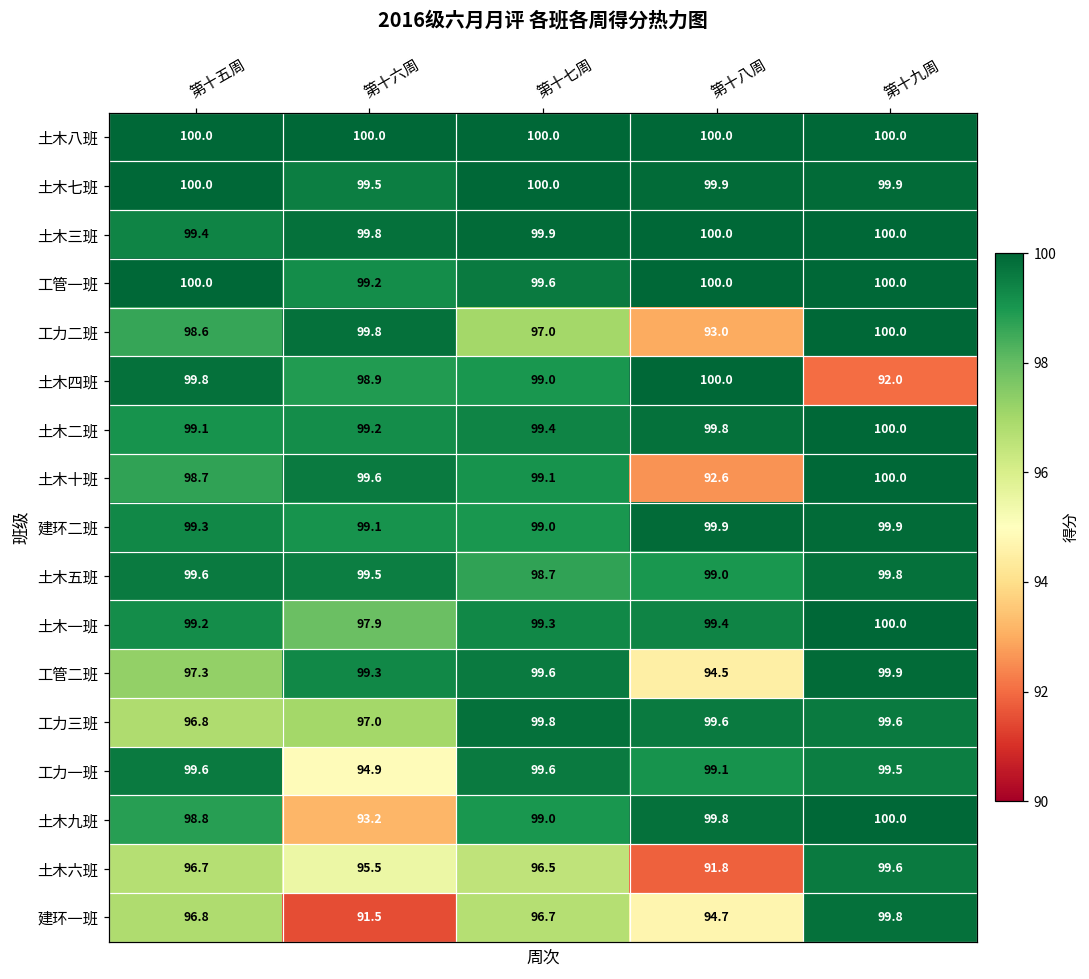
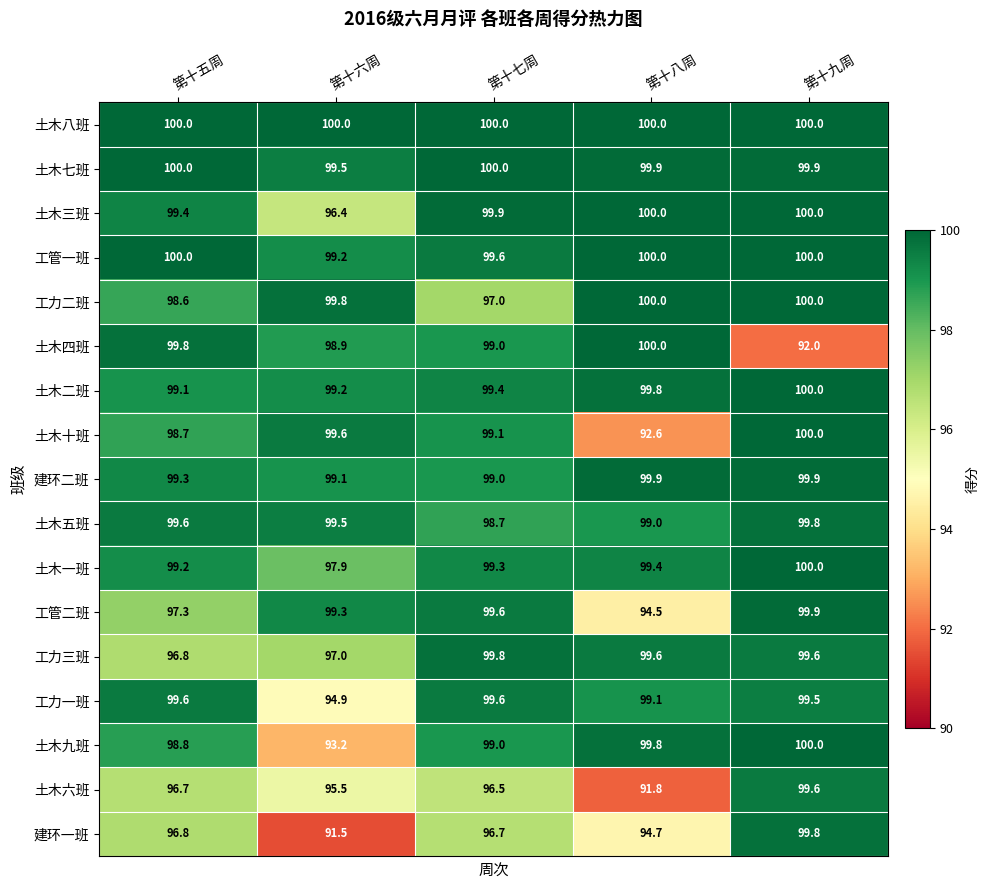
  {
    "土木八班": {
      "第十五周": 100.0,
      "第十六周": 100.0,
      "第十七周": 100.0,
      "第十八周": 100.0,
      "第十九周": 100.0
    },
    "土木七班": {
      "第十五周": 100.0,
      "第十六周": 99.5,
      "第十七周": 100.0,
      "第十八周": 99.9,
      "第十九周": 99.9
    },
    "土木三班": {
      "第十五周": 99.4,
-     "第十六周": 99.8,
+     "第十六周": 96.4,
      "第十七周": 99.9,
      "第十八周": 100.0,
      "第十九周": 100.0
    },
    "工管一班": {
      "第十五周": 100.0,
      "第十六周": 99.2,
      "第十七周": 99.6,
      "第十八周": 100.0,
      "第十九周": 100.0
    },
    "工力二班": {
      "第十五周": 98.6,
      "第十六周": 99.8,
      "第十七周": 97.0,
-     "第十八周": 93.0,
+     "第十八周": 100.0,
      "第十九周": 100.0
    },
    "土木四班": {
      "第十五周": 99.8,
      "第十六周": 98.9,
      "第十七周": 99.0,
      "第十八周": 100.0,
      "第十九周": 92.0
    },
    "土木二班": {
      "第十五周": 99.1,
      "第十六周": 99.2,
      "第十七周": 99.4,
      "第十八周": 99.8,
      "第十九周": 100.0
    },
    "土木十班": {
      "第十五周": 98.7,
      "第十六周": 99.6,
      "第十七周": 99.1,
      "第十八周": 92.6,
      "第十九周": 100.0
    },
    "建环二班": {
      "第十五周": 99.3,
      "第十六周": 99.1,
      "第十七周": 99.0,
      "第十八周": 99.9,
      "第十九周": 99.9
    },
    "土木五班": {
      "第十五周": 99.6,
      "第十六周": 99.5,
      "第十七周": 98.7,
      "第十八周": 99.0,
      "第十九周": 99.8
    },
    "土木一班": {
      "第十五周": 99.2,
      "第十六周": 97.9,
      "第十七周": 99.3,
      "第十八周": 99.4,
      "第十九周": 100.0
    },
    "工管二班": {
      "第十五周": 97.3,
      "第十六周": 99.3,
      "第十七周": 99.6,
      "第十八周": 94.5,
      "第十九周": 99.9
    },
    "工力三班": {
      "第十五周": 96.8,
      "第十六周": 97.0,
      "第十七周": 99.8,
      "第十八周": 99.6,
      "第十九周": 99.6
    },
    "工力一班": {
      "第十五周": 99.6,
      "第十六周": 94.9,
      "第十七周": 99.6,
      "第十八周": 99.1,
      "第十九周": 99.5
    },
    "土木九班": {
      "第十五周": 98.8,
      "第十六周": 93.2,
      "第十七周": 99.0,
      "第十八周": 99.8,
      "第十九周": 100.0
    },
    "土木六班": {
      "第十五周": 96.7,
      "第十六周": 95.5,
      "第十七周": 96.5,
      "第十八周": 91.8,
      "第十九周": 99.6
    },
    "建环一班": {
      "第十五周": 96.8,
      "第十六周": 91.5,
      "第十七周": 96.7,
      "第十八周": 94.7,
      "第十九周": 99.8
    }
  }
